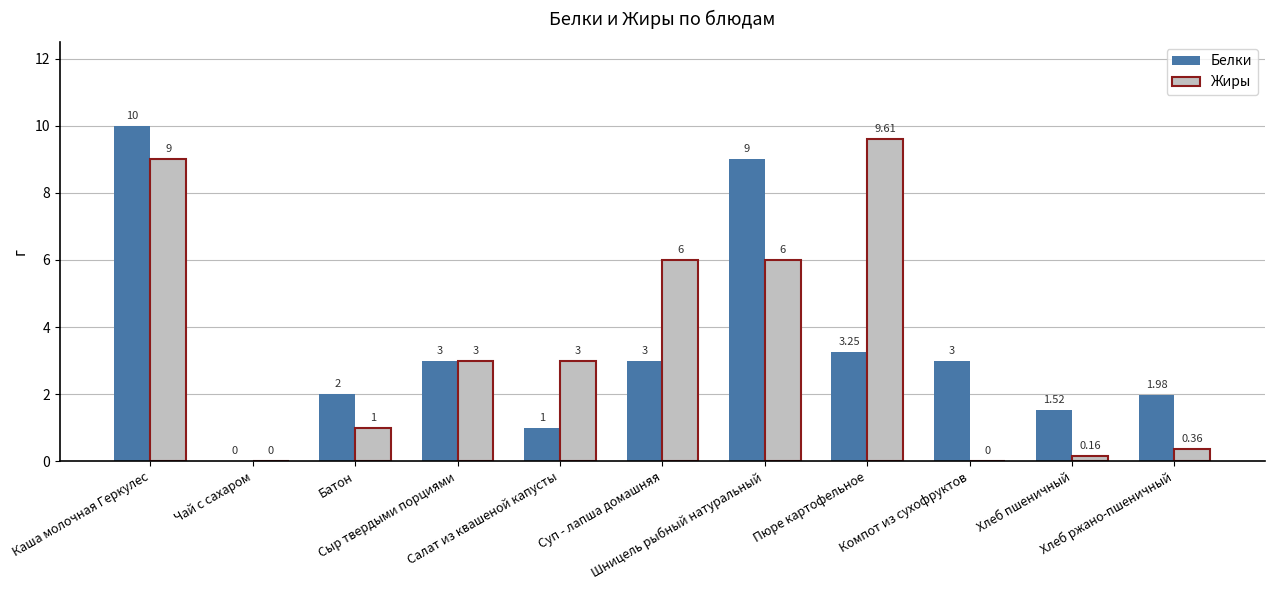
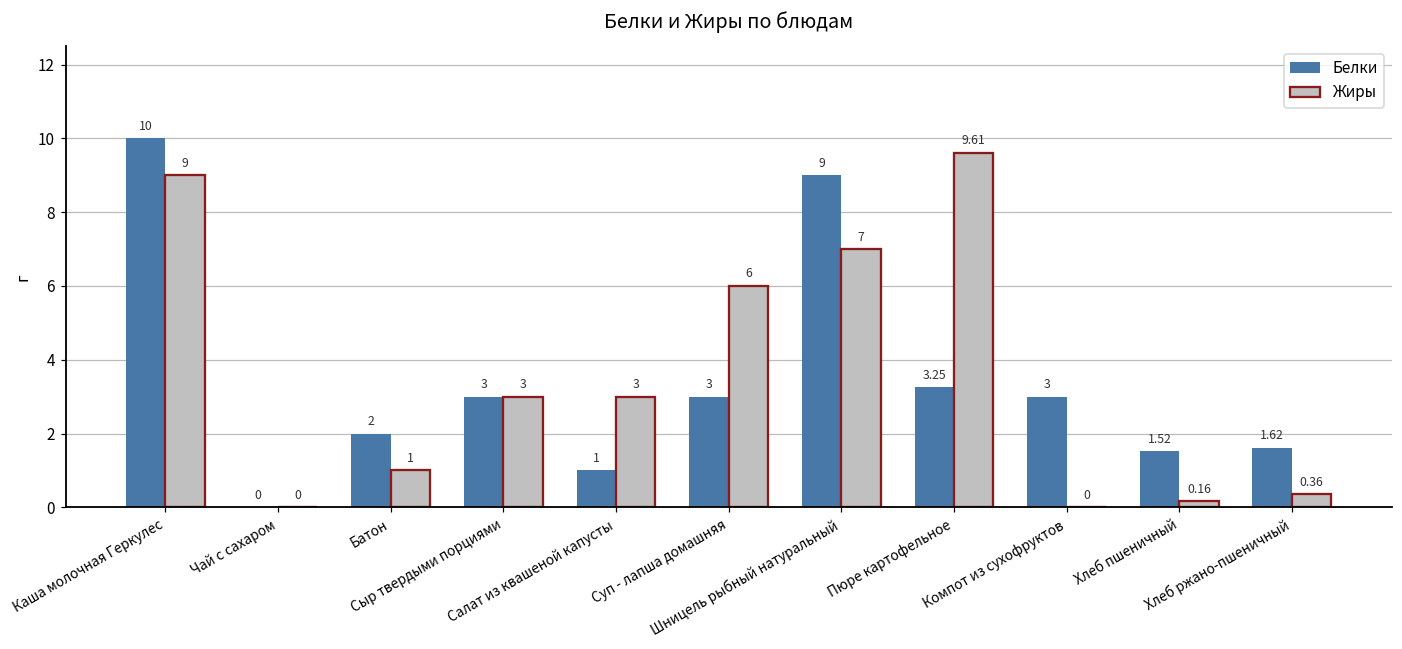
  {
    "Белки": {
      "Каша молочная Геркулес": 10,
      "Чай с сахаром": 0,
      "Батон": 2,
      "Сыр твердыми порциями": 3,
      "Салат из квашеной капусты": 1,
      "Суп - лапша домашняя": 3,
      "Шницель рыбный натуральный": 9,
      "Пюре картофельное": 3.25,
      "Компот из сухофруктов": 3,
      "Хлеб пшеничный": 1.52,
-     "Хлеб ржано-пшеничный": 1.98
+     "Хлеб ржано-пшеничный": 1.62
    },
    "Жиры": {
      "Каша молочная Геркулес": 9,
      "Чай с сахаром": 0,
      "Батон": 1,
      "Сыр твердыми порциями": 3,
      "Салат из квашеной капусты": 3,
      "Суп - лапша домашняя": 6,
-     "Шницель рыбный натуральный": 6,
+     "Шницель рыбный натуральный": 7,
      "Пюре картофельное": 9.61,
      "Компот из сухофруктов": 0,
      "Хлеб пшеничный": 0.16,
      "Хлеб ржано-пшеничный": 0.36
    }
  }
